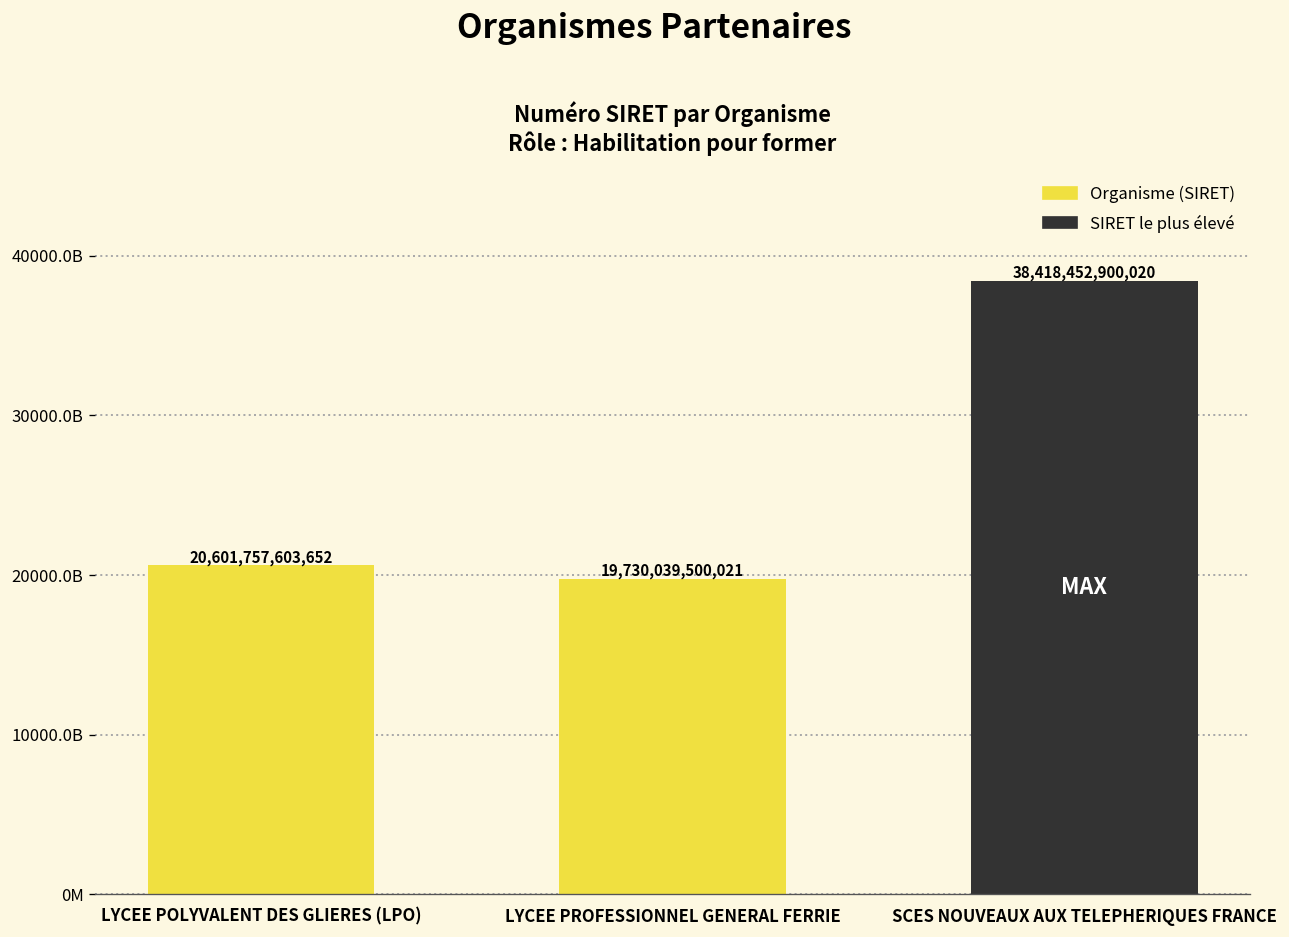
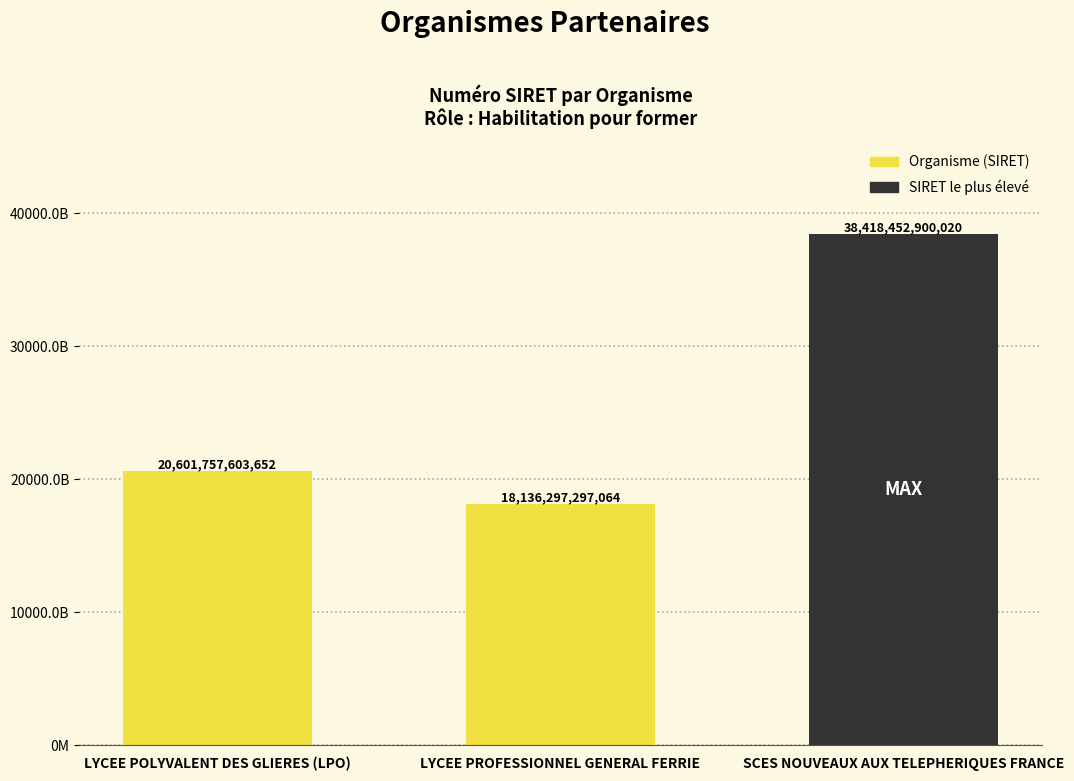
  {
    "LYCEE POLYVALENT DES GLIERES (LPO)": "20,601,757,603,652",
-   "LYCEE PROFESSIONNEL GENERAL FERRIE": "19,730,039,500,021",
+   "LYCEE PROFESSIONNEL GENERAL FERRIE": "18,136,297,297,064",
    "SCES NOUVEAUX AUX TELEPHERIQUES FRANCE": "38,418,452,900,020"
  }
